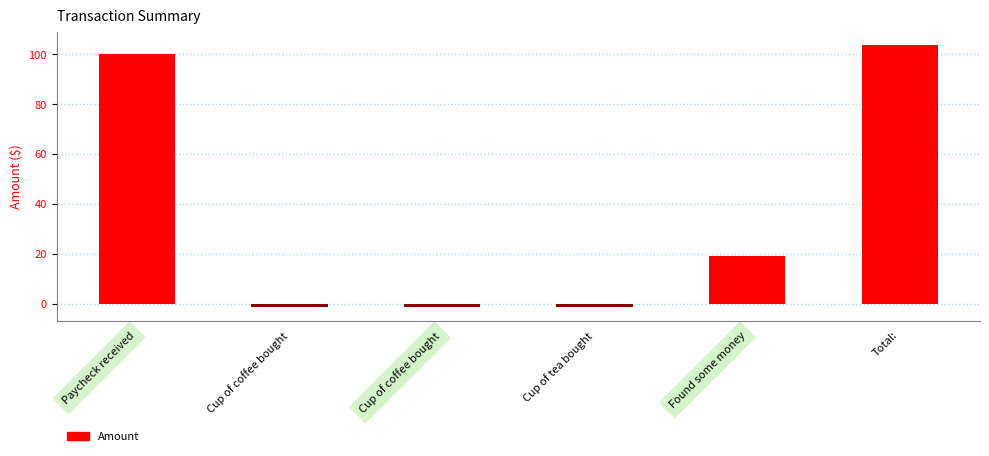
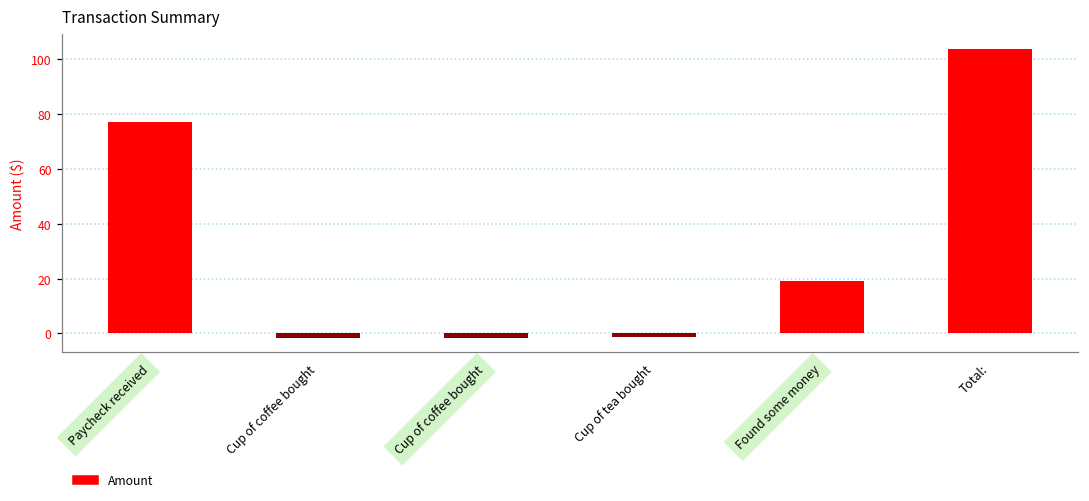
  {
-   "Paycheck received": 100,
+   "Paycheck received": 77,
    "Cup of tea bought": -1,
    "Found some money": 19,
    "Total:": 104
  }
